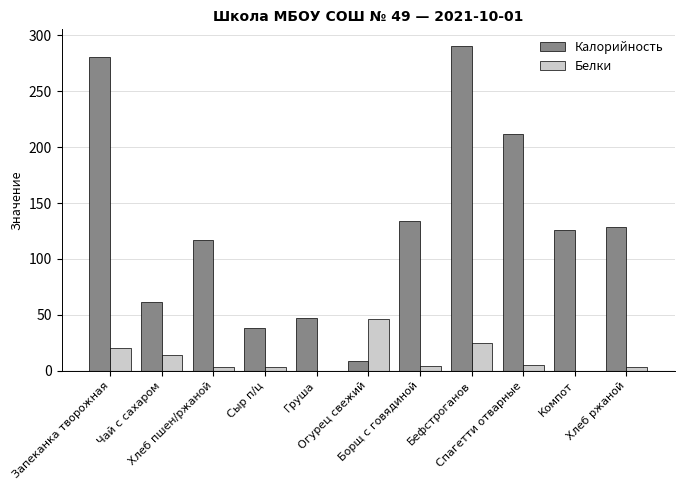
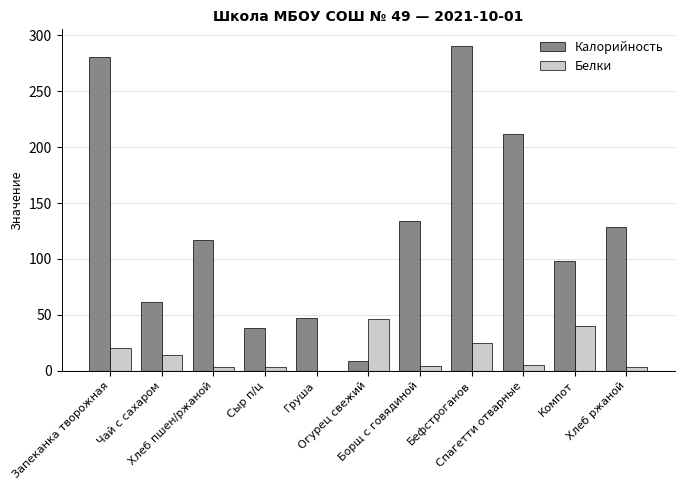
  {
    "Калорийность": {
      "Запеканка творожная": 281,
      "Чай с сахаром": 62,
      "Хлеб пшен/ржаной": 117,
      "Сыр п/ц": 39,
      "Груша": 47,
      "Огурец свежий": 8,
      "Борщ с говядиной": 134,
      "Бефстроганов": 291,
      "Спагетти отварные": 212,
-     "Компот": 126,
+     "Компот": 98,
      "Хлеб ржаной": 129
    },
    "Белки": {
      "Запеканка творожная": 21,
      "Чай с сахаром": 14,
      "Хлеб пшен/ржаной": 3,
      "Сыр п/ц": 4,
      "Огурец свежий": 46,
      "Борщ с говядиной": 5,
      "Бефстроганов": 25,
      "Спагетти отварные": 5,
-     "Компот": 0,
+     "Компот": 40,
      "Хлеб ржаной": 4
    }
  }
